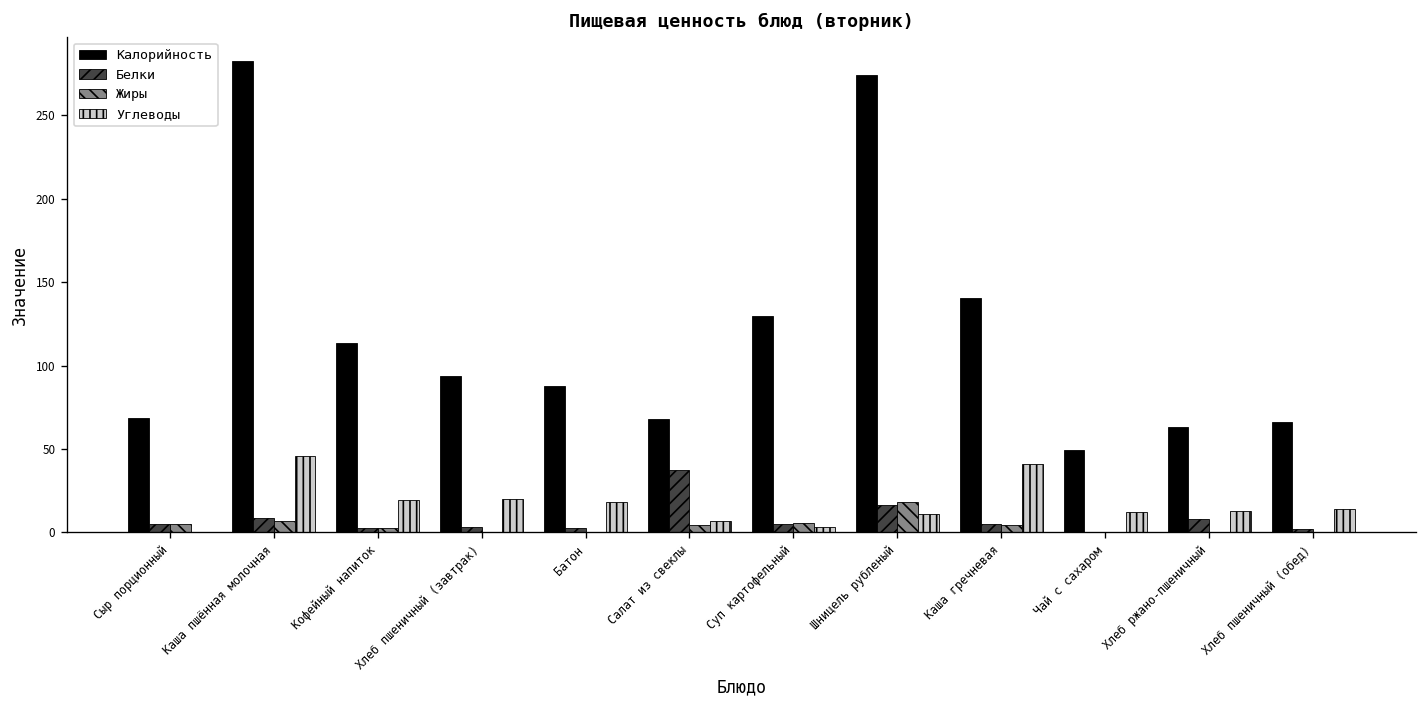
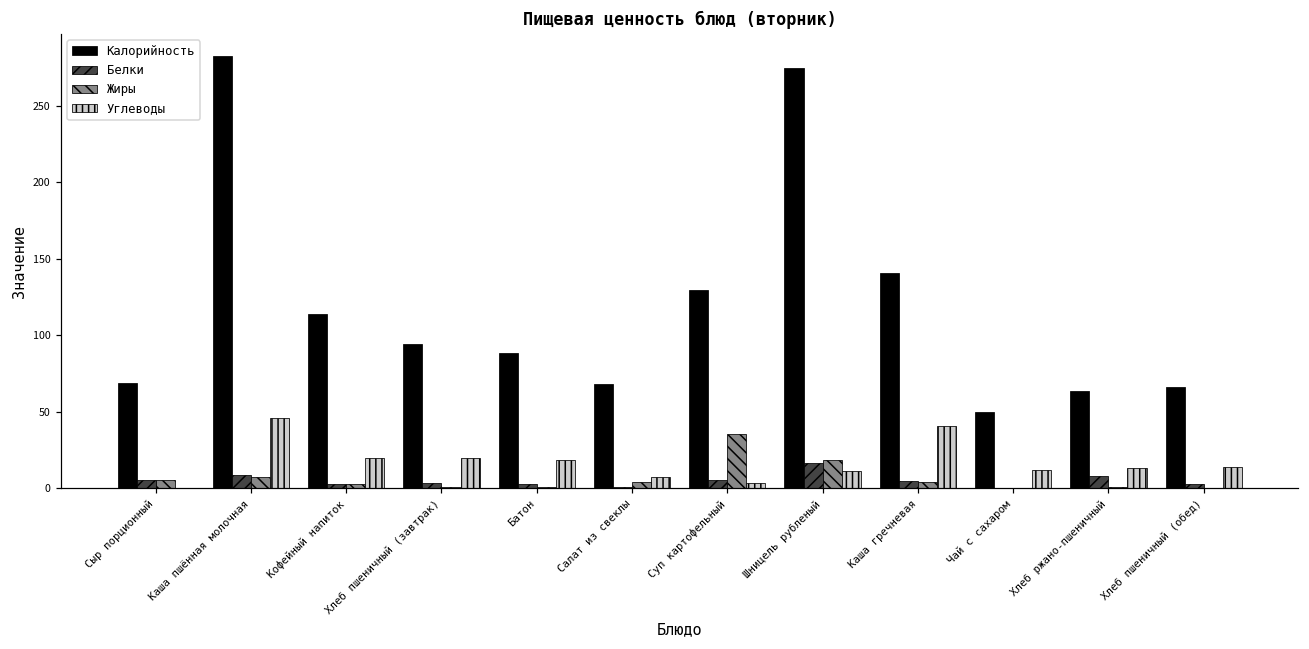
  {
    "Калорийность": {
      "Сыр порционный": 69,
      "Каша пшённая молочная": 283,
      "Кофейный напиток": 114,
      "Хлеб пшеничный (завтрак)": 94,
      "Батон": 88,
      "Салат из свеклы": 68,
      "Суп картофельный": 129,
      "Шницель рубленый": 274,
      "Каша гречневая": 140,
      "Чай с сахаром": 49,
      "Хлеб ржано-пшеничный": 63,
      "Хлеб пшеничный (обед)": 66
    },
    "Белки": {
      "Сыр порционный": 5,
      "Каша пшённая молочная": 9,
      "Кофейный напиток": 3,
      "Хлеб пшеничный (завтрак)": 3,
      "Батон": 3,
-     "Салат из свеклы": 37,
+     "Салат из свеклы": 1,
      "Суп картофельный": 5,
      "Шницель рубленый": 17,
      "Каша гречневая": 5,
      "Хлеб ржано-пшеничный": 8,
      "Хлеб пшеничный (обед)": 2
    },
    "Жиры": {
      "Сыр порционный": 5,
      "Каша пшённая молочная": 7,
      "Кофейный напиток": 3,
      "Салат из свеклы": 4,
-     "Суп картофельный": 5,
+     "Суп картофельный": 36,
      "Шницель рубленый": 18,
      "Каша гречневая": 4
    },
    "Углеводы": {
      "Сыр порционный": 0,
      "Каша пшённая молочная": 46,
      "Кофейный напиток": 20,
      "Хлеб пшеничный (завтрак)": 20,
      "Батон": 18,
      "Салат из свеклы": 7,
      "Суп картофельный": 3,
      "Шницель рубленый": 11,
      "Каша гречневая": 41,
      "Чай с сахаром": 12,
      "Хлеб ржано-пшеничный": 13,
      "Хлеб пшеничный (обед)": 14
    }
  }
